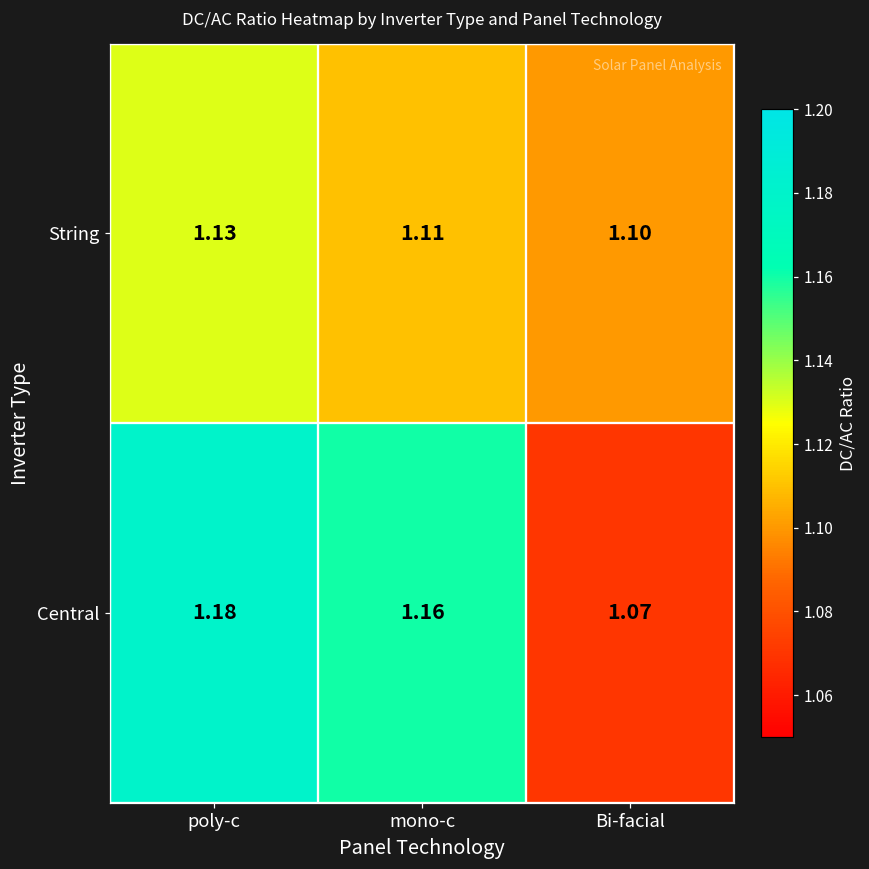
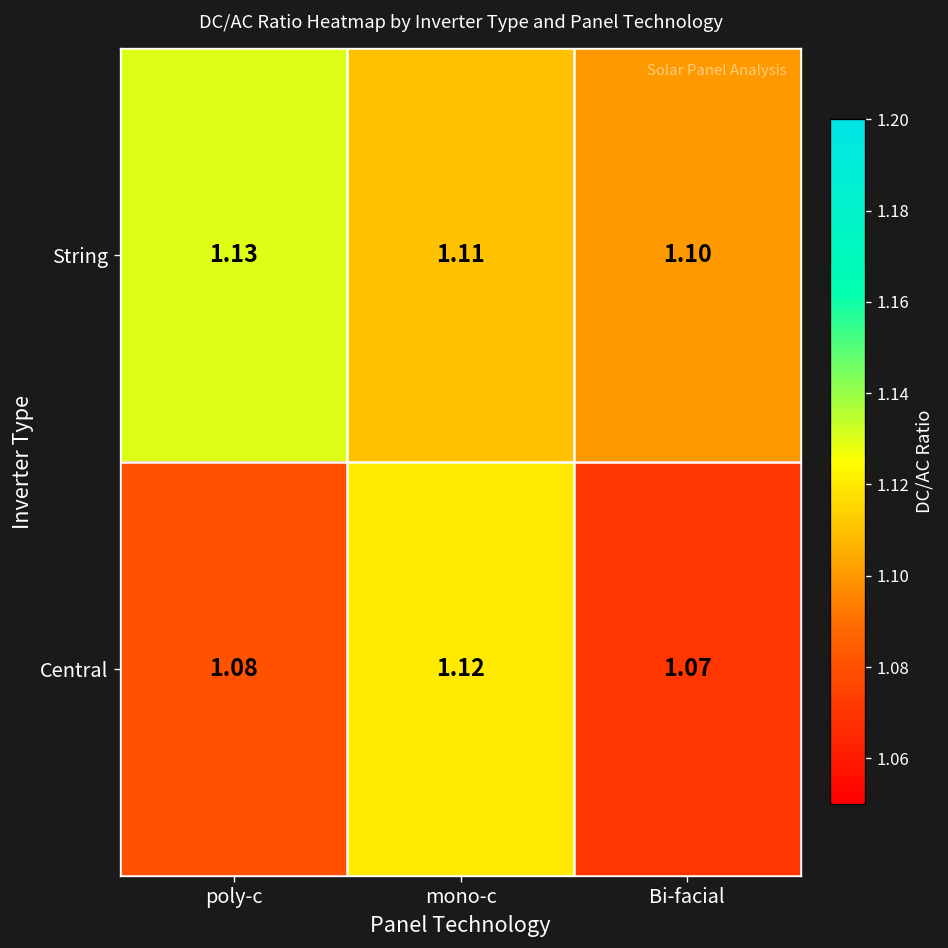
  {
    "String": {
      "poly-c": 1.13,
      "mono-c": 1.11
    },
    "Central": {
-     "poly-c": 1.18,
-     "mono-c": 1.16,
+     "poly-c": 1.08,
+     "mono-c": 1.12,
      "Bi-facial": 1.07
    }
  }
